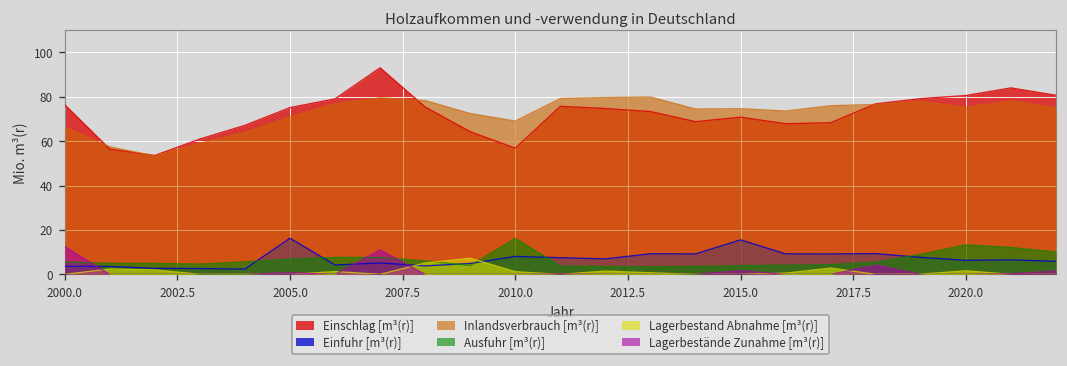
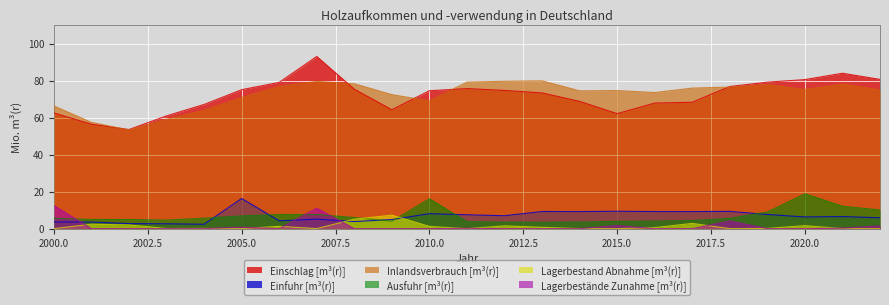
  {
    "Einschlag [m³(r)]": {
-     "2000.0": 76,
+     "2000.0": 63,
      "2005.0": 75,
-     "2010.0": 57,
-     "2015.0": 71,
+     "2010.0": 75,
+     "2015.0": 62,
      "2020.0": 81
    },
    "Einfuhr [m³(r)]": {
      "2000.0": 4,
      "2005.0": 16,
      "2010.0": 8,
-     "2015.0": 16,
+     "2015.0": 9,
      "2020.0": 6
    },
    "Inlandsverbrauch [m³(r)]": {
      "2000.0": 66,
      "2005.0": 71,
      "2010.0": 69,
      "2015.0": 75,
      "2020.0": 75
    },
    "Ausfuhr [m³(r)]": {
      "2000.0": 6,
      "2005.0": 7,
      "2010.0": 16,
      "2015.0": 4,
-     "2020.0": 13
+     "2020.0": 19
    },
    "Lagerbestand Abnahme [m³(r)]": {
      "2000.0": 0,
      "2015.0": 0,
      "2020.0": 2
    },
    "Lagerbestände Zunahme [m³(r)]": {
      "2000.0": 12,
      "2015.0": 2,
      "2020.0": 0
    }
  }
